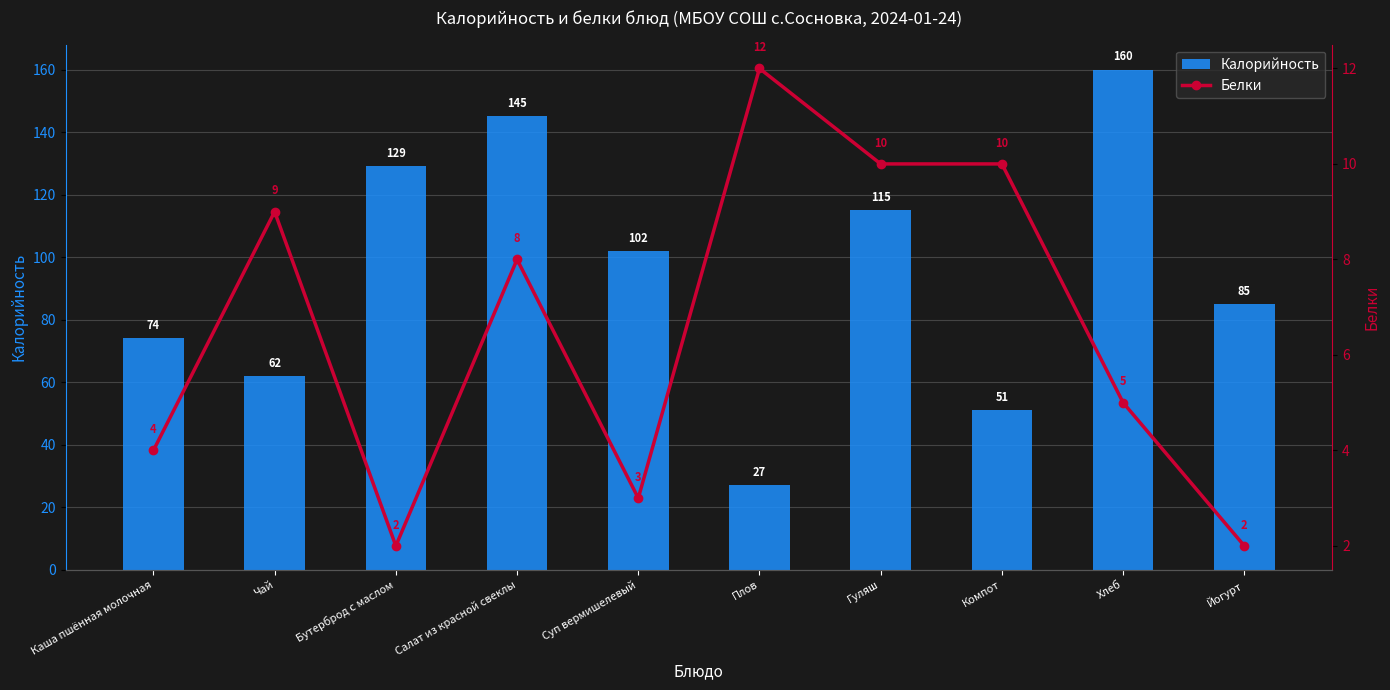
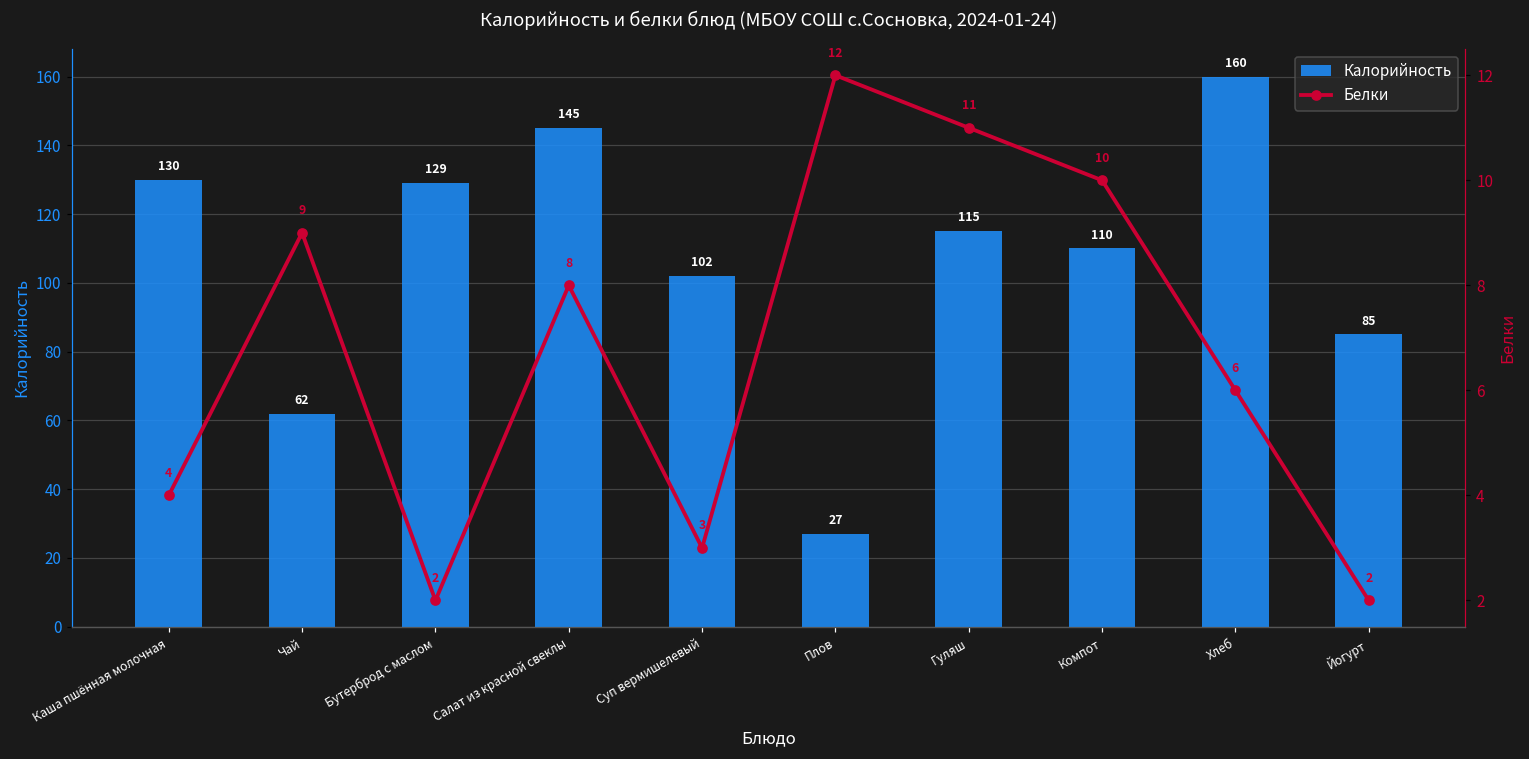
  {
    "Калорийность": {
-     "Каша пшённая молочная": 74,
+     "Каша пшённая молочная": 130,
      "Чай": 62,
      "Бутерброд с маслом": 129,
      "Салат из красной свеклы": 145,
      "Суп вермишелевый": 102,
      "Плов": 27,
      "Гуляш": 115,
-     "Компот": 51,
+     "Компот": 110,
      "Хлеб": 160,
      "Йогурт": 85
    },
    "Белки": {
      "Каша пшённая молочная": 4,
      "Чай": 9,
      "Бутерброд с маслом": 2,
      "Салат из красной свеклы": 8,
      "Суп вермишелевый": 3,
      "Плов": 12,
-     "Гуляш": 10,
+     "Гуляш": 11,
      "Компот": 10,
-     "Хлеб": 5,
+     "Хлеб": 6,
      "Йогурт": 2
    }
  }
